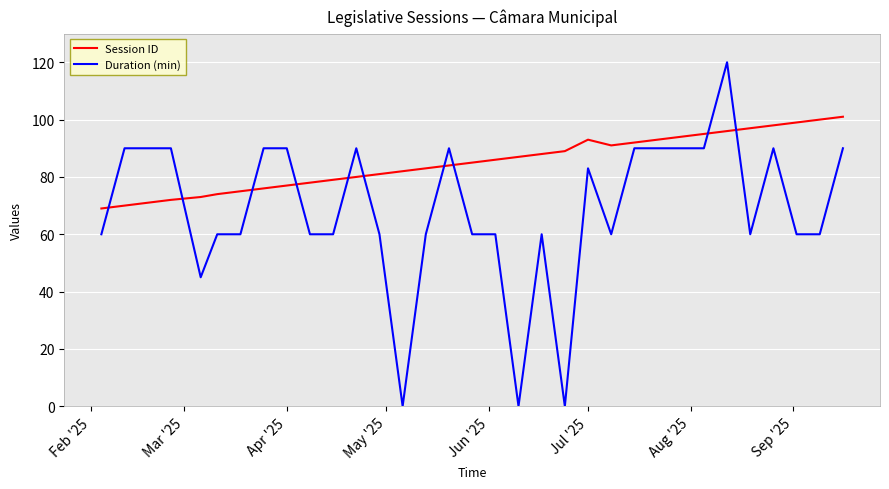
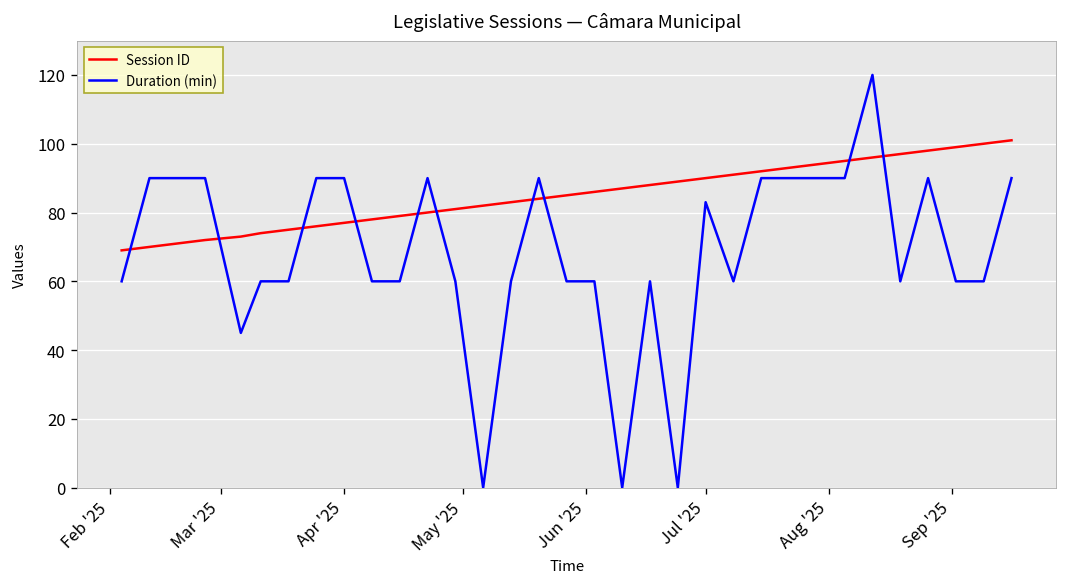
  {
    "Session ID": {
      "Apr '25": 77,
-     "Jul '25": 93
+     "Jul '25": 90
    },
    "Duration (min)": {
      "Apr '25": 90,
      "Jul '25": 83
    }
  }
